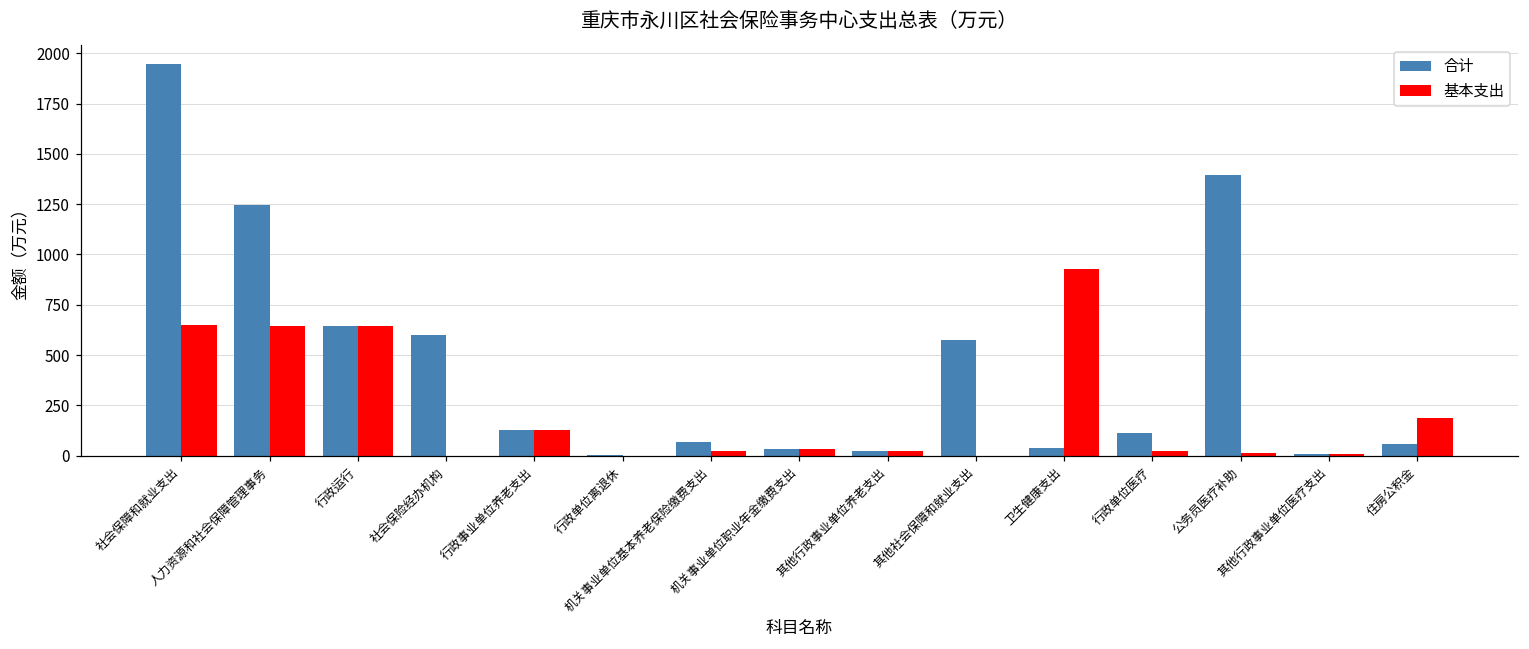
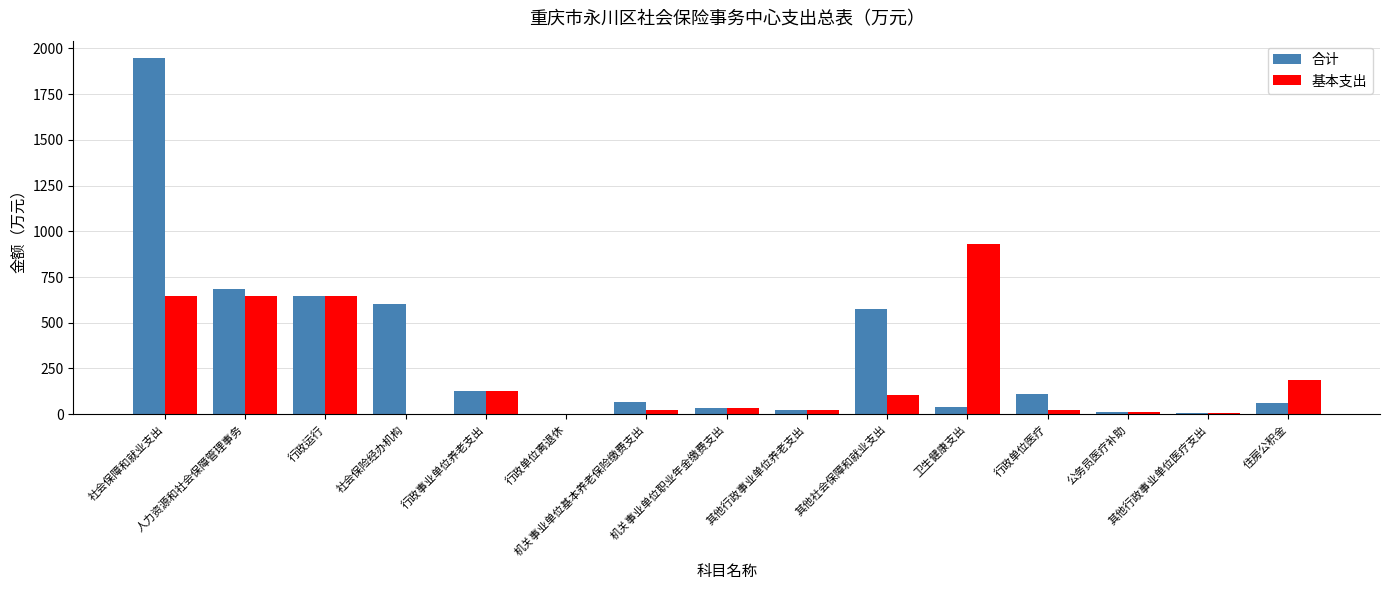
  {
    "合计": {
      "社会保障和就业支出": 1950,
-     "人力资源和社会保障管理事务": 1250,
+     "人力资源和社会保障管理事务": 680,
      "行政运行": 640,
      "社会保险经办机构": 600,
      "行政事业单位养老支出": 130,
      "机关事业单位基本养老保险缴费支出": 70,
      "机关事业单位职业年金缴费支出": 30,
      "其他行政事业单位养老支出": 30,
      "其他社会保障和就业支出": 570,
      "卫生健康支出": 40,
      "行政单位医疗": 110,
-     "公务员医疗补助": 1400,
+     "公务员医疗补助": 10,
      "住房公积金": 60
    },
    "基本支出": {
      "社会保障和就业支出": 650,
      "人力资源和社会保障管理事务": 640,
      "行政运行": 640,
      "社会保险经办机构": 0,
      "行政事业单位养老支出": 130,
      "行政单位离退休": 0,
      "机关事业单位基本养老保险缴费支出": 20,
      "机关事业单位职业年金缴费支出": 30,
      "其他行政事业单位养老支出": 30,
-     "其他社会保障和就业支出": 0,
+     "其他社会保障和就业支出": 100,
      "卫生健康支出": 930,
      "行政单位医疗": 20,
      "住房公积金": 190
    }
  }
